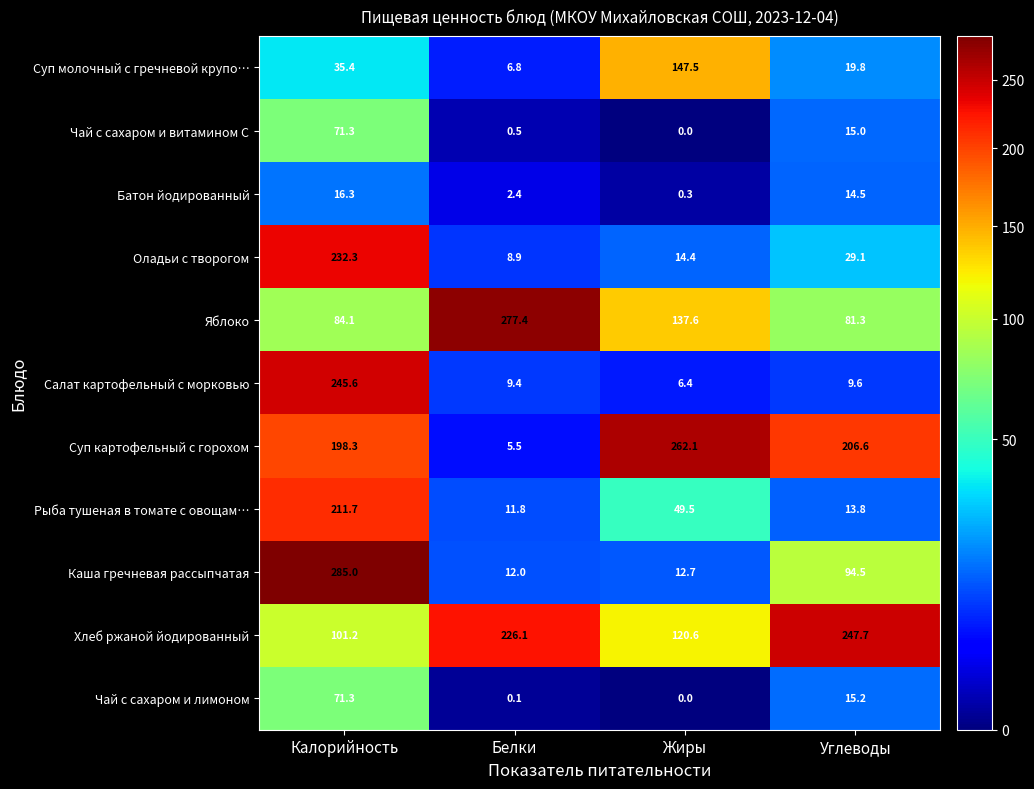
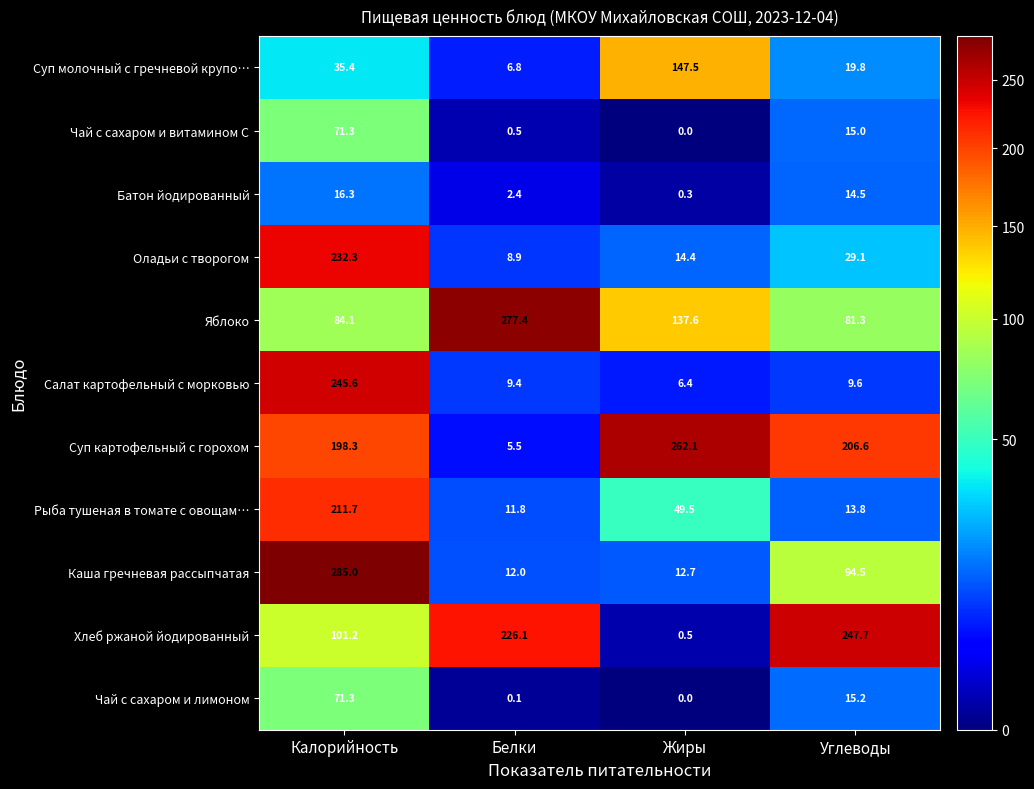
  {
    "Суп молочный с гречневой крупо…": {
      "Калорийность": 35.4,
      "Белки": 6.8,
      "Жиры": 147.5,
      "Углеводы": 19.8
    },
    "Чай с сахаром и витамином С": {
      "Калорийность": 71.3,
      "Белки": 0.5,
      "Жиры": 0.0,
      "Углеводы": 15.0
    },
    "Батон йодированный": {
      "Калорийность": 16.3,
      "Белки": 2.4,
      "Жиры": 0.3,
      "Углеводы": 14.5
    },
    "Оладьи с творогом": {
      "Калорийность": 232.3,
      "Белки": 8.9,
      "Жиры": 14.4,
      "Углеводы": 29.1
    },
    "Яблоко": {
      "Калорийность": 84.1,
      "Белки": 277.4,
      "Жиры": 137.6,
      "Углеводы": 81.3
    },
    "Салат картофельный с морковью": {
      "Калорийность": 245.6,
      "Белки": 9.4,
      "Жиры": 6.4,
      "Углеводы": 9.6
    },
    "Суп картофельный с горохом": {
      "Калорийность": 198.3,
      "Белки": 5.5,
      "Жиры": 262.1,
      "Углеводы": 206.6
    },
    "Рыба тушеная в томате с овощам…": {
      "Калорийность": 211.7,
      "Белки": 11.8,
      "Жиры": 49.5,
      "Углеводы": 13.8
    },
    "Каша гречневая рассыпчатая": {
      "Калорийность": 285.0,
      "Белки": 12.0,
      "Жиры": 12.7,
      "Углеводы": 94.5
    },
    "Хлеб ржаной йодированный": {
      "Калорийность": 101.2,
      "Белки": 226.1,
-     "Жиры": 120.6,
+     "Жиры": 0.5,
      "Углеводы": 247.7
    },
    "Чай с сахаром и лимоном": {
      "Калорийность": 71.3,
      "Белки": 0.1,
      "Жиры": 0.0,
      "Углеводы": 15.2
    }
  }
